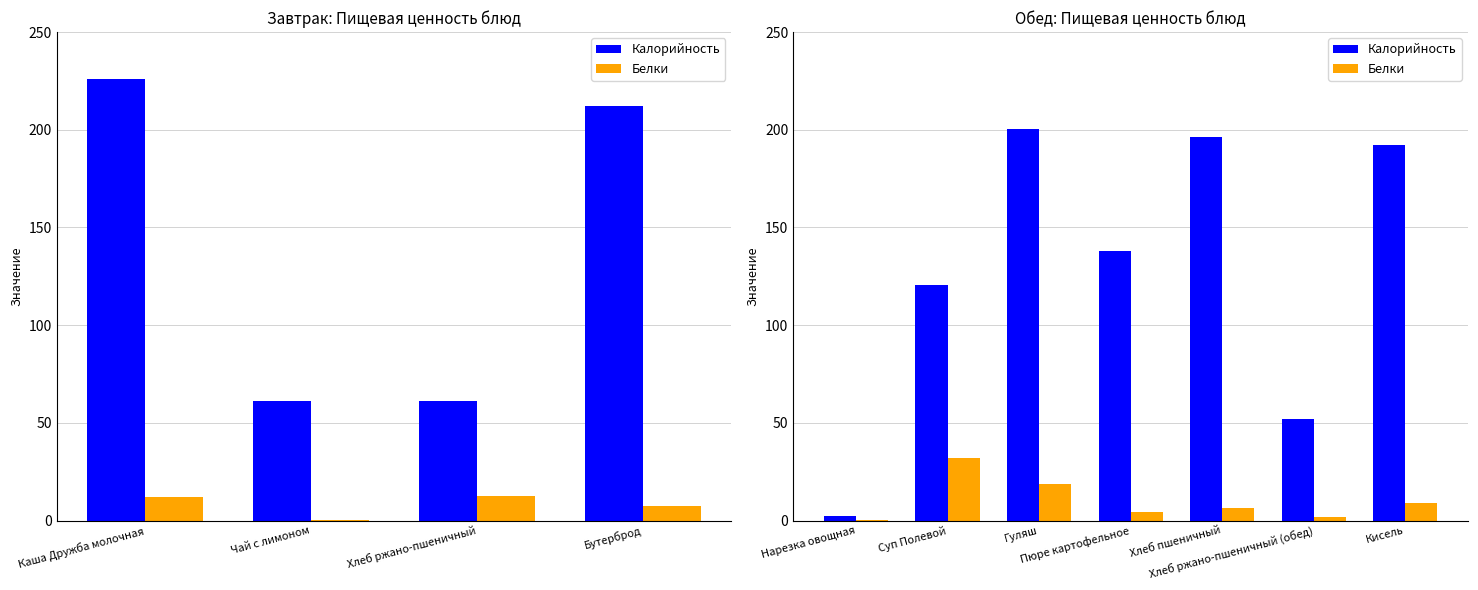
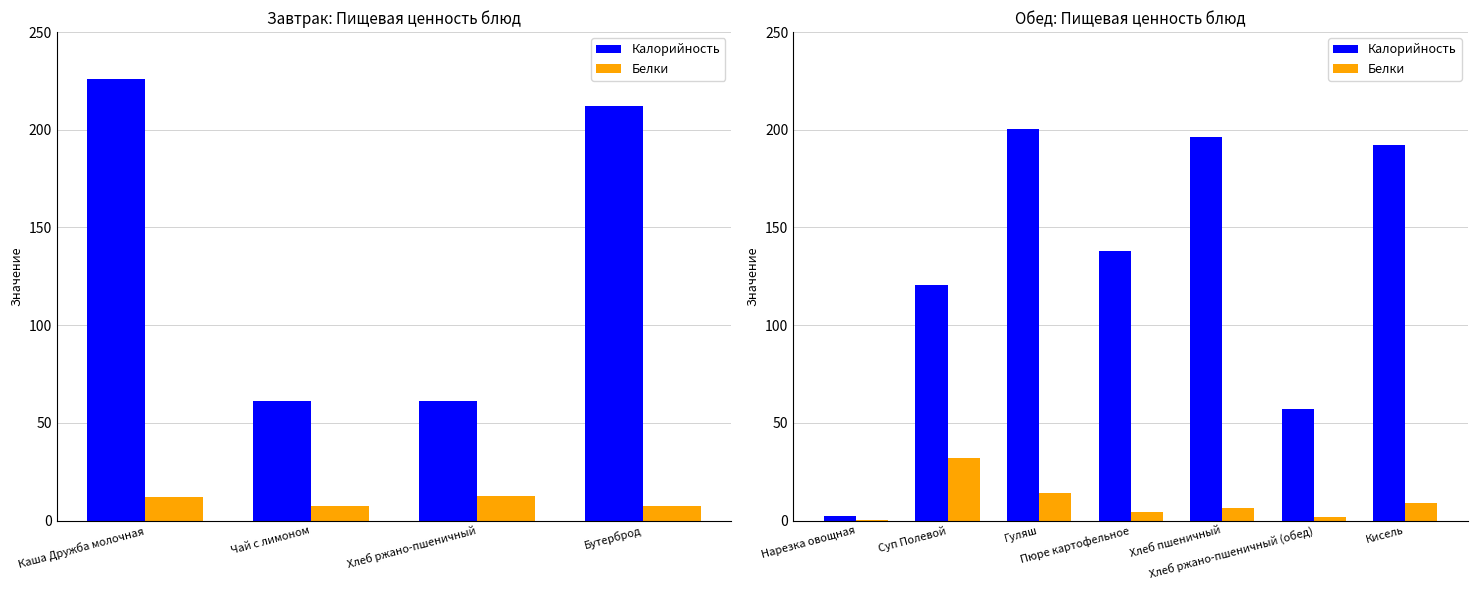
  {
    "Завтрак: Пищевая ценность блюд": {
      "Калорийность": {
        "Каша Дружба молочная": 226,
        "Чай с лимоном": 61,
        "Хлеб ржано-пшеничный": 61,
        "Бутерброд": 212
      },
      "Белки": {
        "Каша Дружба молочная": 12,
-       "Чай с лимоном": 0,
+       "Чай с лимоном": 7,
        "Хлеб ржано-пшеничный": 12,
        "Бутерброд": 7
      }
    },
    "Обед: Пищевая ценность блюд": {
      "Калорийность": {
        "Нарезка овощная": 2,
        "Суп Полевой": 120,
        "Гуляш": 201,
        "Пюре картофельное": 138,
        "Хлеб пшеничный": 196,
-       "Хлеб ржано-пшеничный (обед)": 52,
+       "Хлеб ржано-пшеничный (обед)": 57,
        "Кисель": 192
      },
      "Белки": {
        "Суп Полевой": 32,
-       "Гуляш": 19,
+       "Гуляш": 14,
        "Пюре картофельное": 4,
        "Хлеб пшеничный": 6,
        "Хлеб ржано-пшеничный (обед)": 2,
        "Кисель": 9
      }
    }
  }
